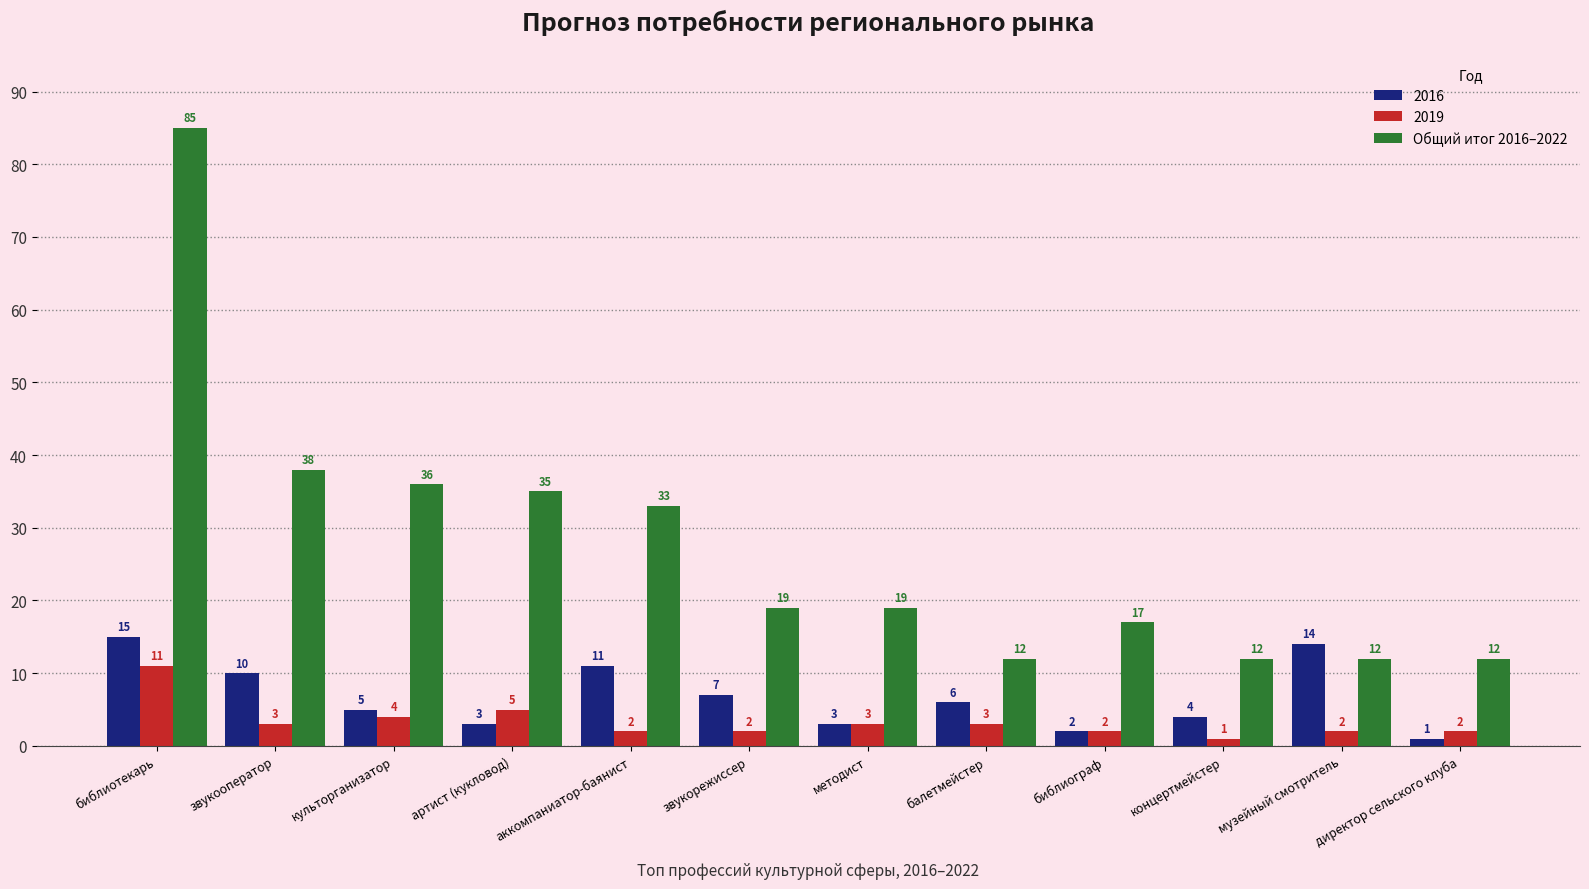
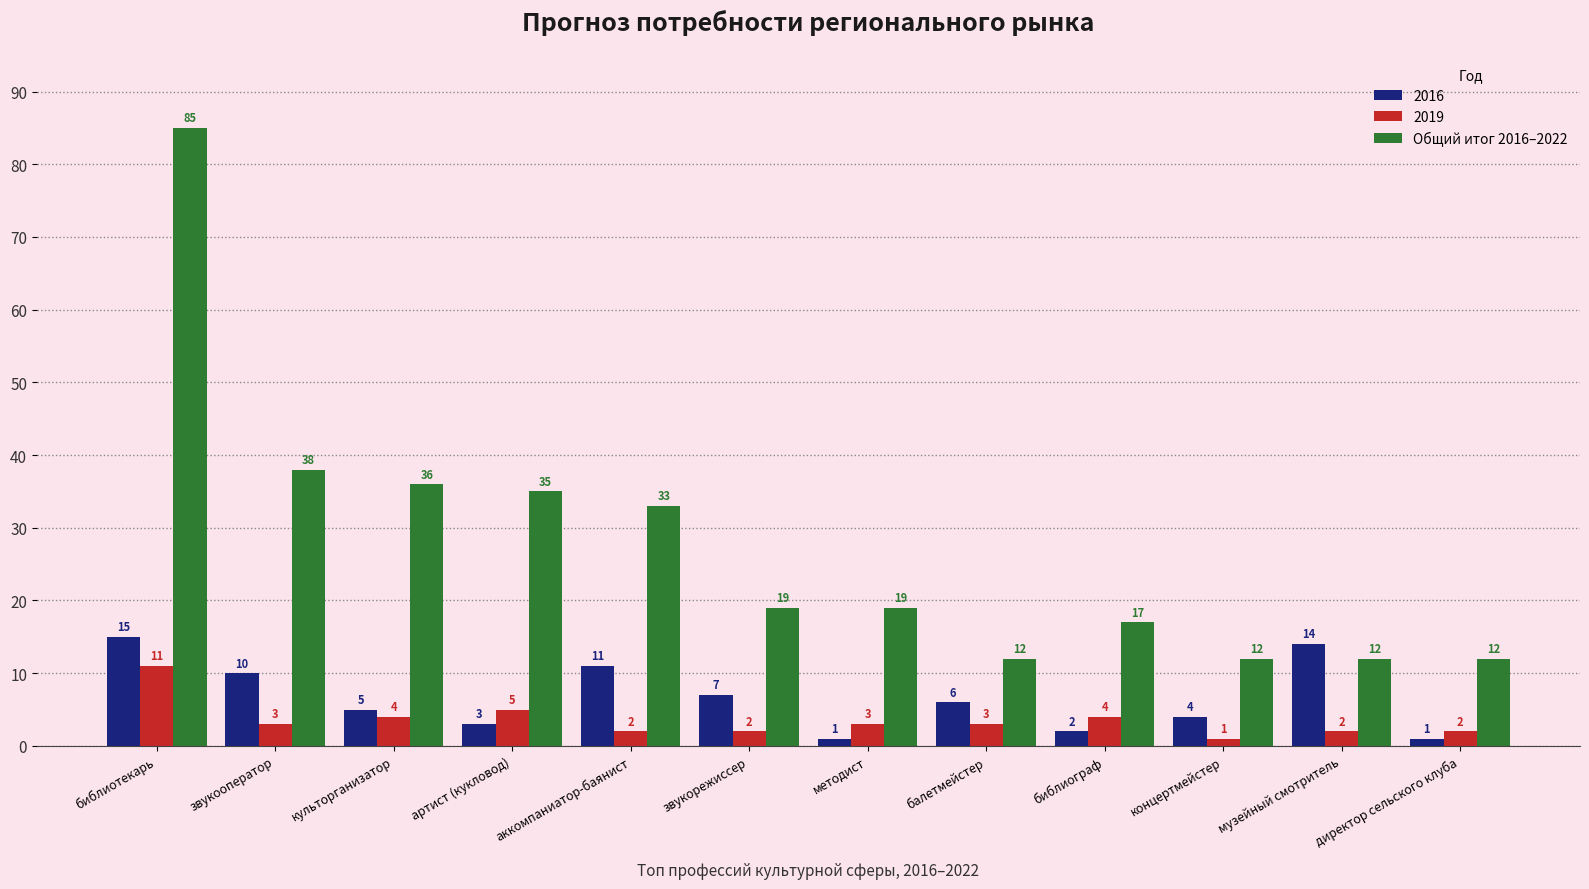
  {
    "2016": {
      "библиотекарь": 15,
      "звукооператор": 10,
      "культорганизатор": 5,
      "артист (кукловод)": 3,
      "аккомпаниатор-баянист": 11,
      "звукорежиссер": 7,
-     "методист": 3,
+     "методист": 1,
      "балетмейстер": 6,
      "библиограф": 2,
      "концертмейстер": 4,
      "музейный смотритель": 14,
      "директор сельского клуба": 1
    },
    "2019": {
      "библиотекарь": 11,
      "звукооператор": 3,
      "культорганизатор": 4,
      "артист (кукловод)": 5,
      "аккомпаниатор-баянист": 2,
      "звукорежиссер": 2,
      "методист": 3,
      "балетмейстер": 3,
-     "библиограф": 2,
+     "библиограф": 4,
      "концертмейстер": 1,
      "музейный смотритель": 2,
      "директор сельского клуба": 2
    },
    "Общий итог 2016–2022": {
      "библиотекарь": 85,
      "звукооператор": 38,
      "культорганизатор": 36,
      "артист (кукловод)": 35,
      "аккомпаниатор-баянист": 33,
      "звукорежиссер": 19,
      "методист": 19,
      "балетмейстер": 12,
      "библиограф": 17,
      "концертмейстер": 12,
      "музейный смотритель": 12,
      "директор сельского клуба": 12
    }
  }
